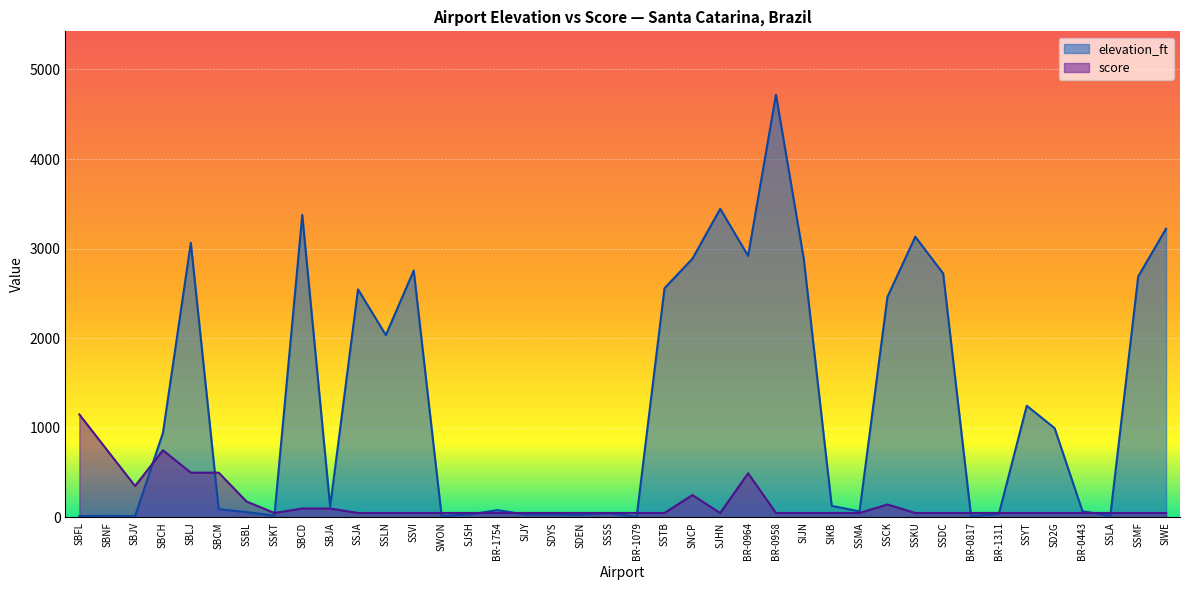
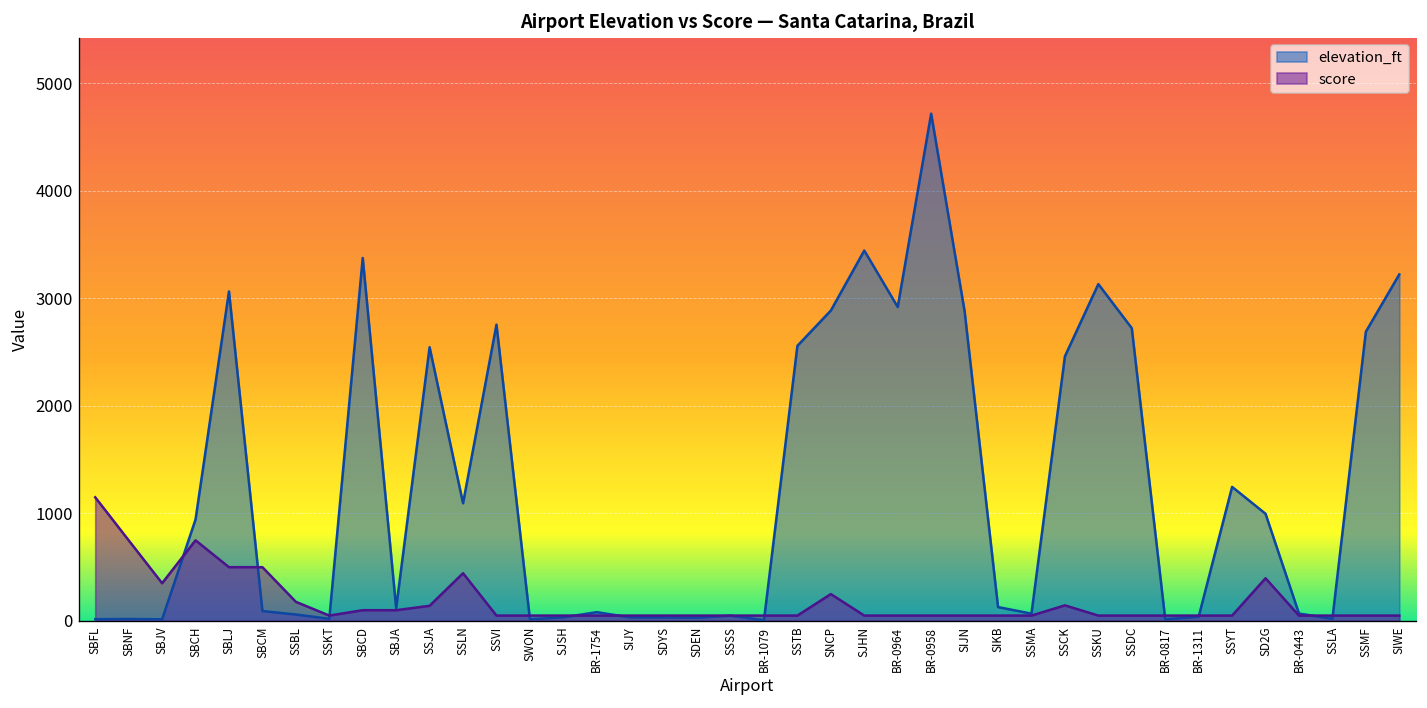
  {
    "elevation_ft": {
      "SBFL": 0,
      "SBNF": 0,
      "SBJV": 0,
      "SBCH": 900,
      "SBLJ": 3100,
      "SBCM": 100,
      "SSBL": 100,
      "SSKT": 0,
      "SBCD": 3400,
      "SSJA": 2500,
-     "SSLN": 2000,
+     "SSLN": 1100,
      "SSVI": 2800,
      "SWON": 0,
      "BR-1754": 100,
      "BR-1079": 0,
      "SSTB": 2600,
      "SNCP": 2900,
      "SJHN": 3400,
      "BR-0964": 2900,
      "BR-0958": 4700,
      "SIJN": 2900,
      "SIKB": 100,
      "SSCK": 2500,
      "SSKU": 3100,
      "SSDC": 2700,
      "BR-0817": 0,
      "SSYT": 1200,
      "SD2G": 1000,
      "SSLA": 0,
      "SSMF": 2700,
      "SIWE": 3200
    },
    "score": {
      "SBFL": 1200,
      "SBNF": 800,
      "SBJV": 400,
      "SBCH": 800,
      "SBLJ": 500,
      "SBCM": 500,
      "SSBL": 200,
      "SSKT": 100,
      "SBCD": 100,
-     "SSJA": 50,
-     "SSLN": 100,
+     "SSJA": 140,
+     "SSLN": 400,
      "SSVI": 100,
      "SWON": 100,
      "BR-1754": 100,
      "BR-1079": 100,
      "SSTB": 100,
      "SNCP": 300,
      "SJHN": 100,
-     "BR-0964": 500,
+     "BR-0964": 100,
      "BR-0958": 100,
      "SIJN": 100,
      "SIKB": 100,
      "SSCK": 100,
      "SSKU": 100,
      "SSDC": 100,
      "BR-0817": 100,
      "SSYT": 100,
-     "SD2G": 100,
+     "SD2G": 400,
      "SSLA": 100,
      "SSMF": 100,
      "SIWE": 100
    }
  }
